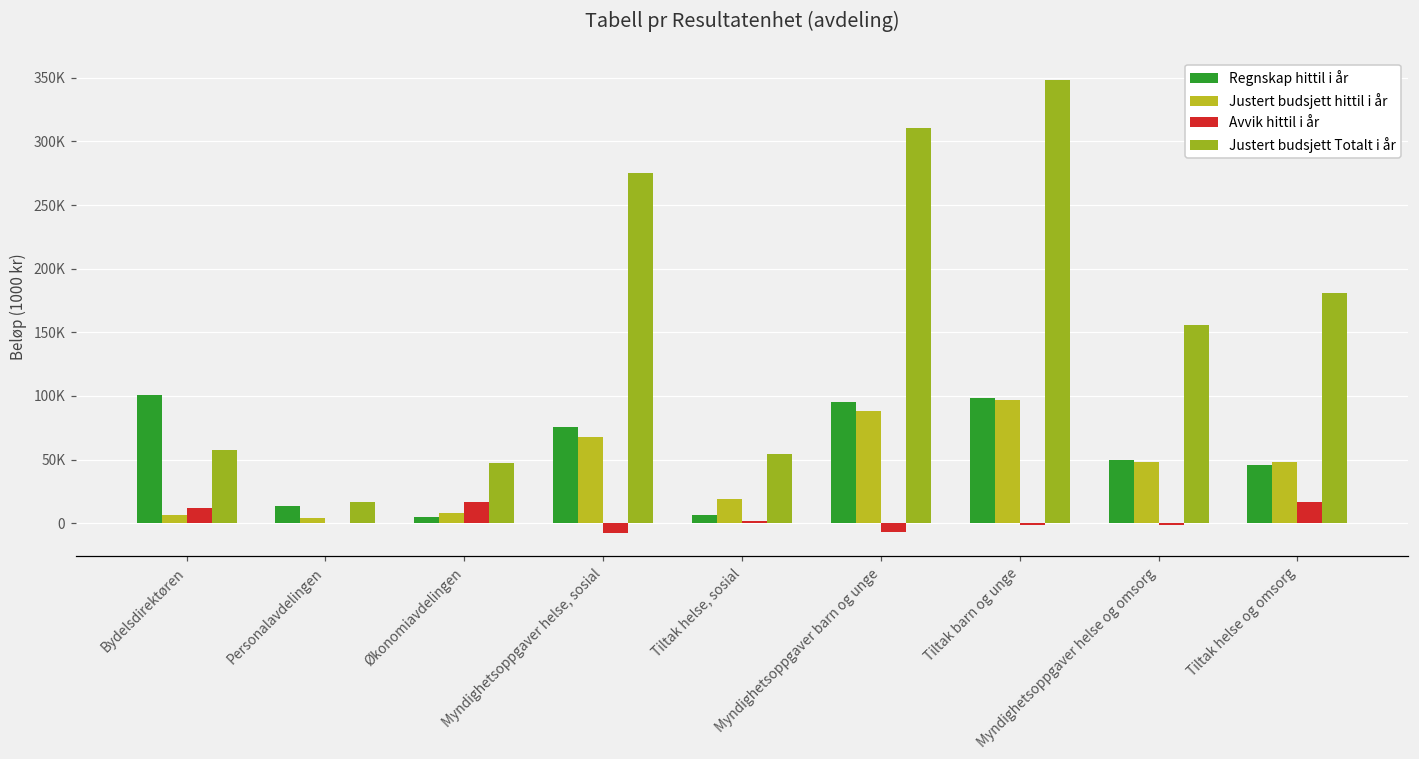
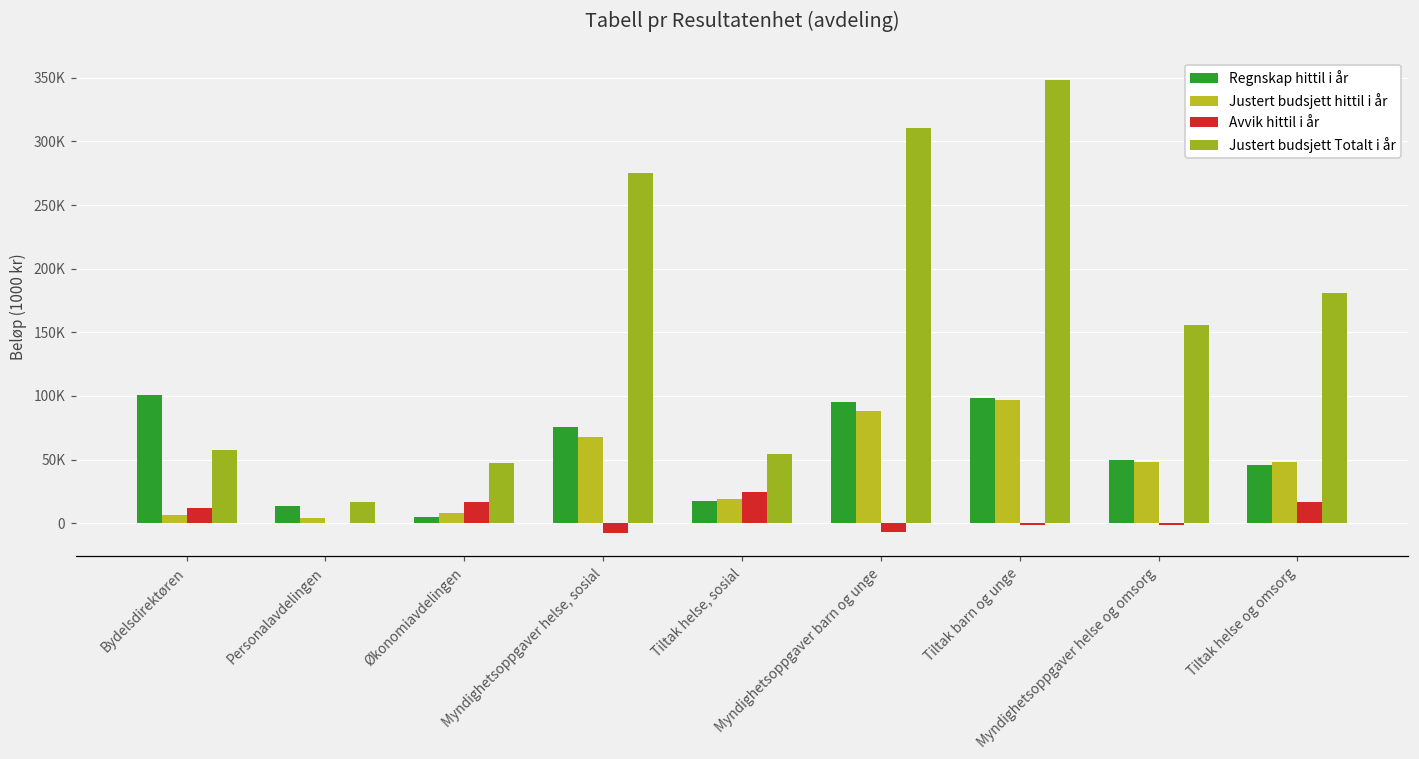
  {
    "Regnskap hittil i år": {
      "Bydelsdirektøren": 101000,
      "Personalavdelingen": 13000,
      "Økonomiavdelingen": 5000,
      "Myndighetsoppgaver helse, sosial": 75000,
-     "Tiltak helse, sosial": 7000,
+     "Tiltak helse, sosial": 17000,
      "Myndighetsoppgaver barn og unge": 96000,
      "Tiltak barn og unge": 98000,
      "Myndighetsoppgaver helse og omsorg": 49000,
      "Tiltak helse og omsorg": 46000
    },
    "Avvik hittil i år": {
      "Bydelsdirektøren": 12000,
      "Økonomiavdelingen": 17000,
      "Myndighetsoppgaver helse, sosial": -8000,
-     "Tiltak helse, sosial": 2000,
+     "Tiltak helse, sosial": 25000,
      "Myndighetsoppgaver barn og unge": -7000,
      "Tiltak helse og omsorg": 17000
    }
  }
